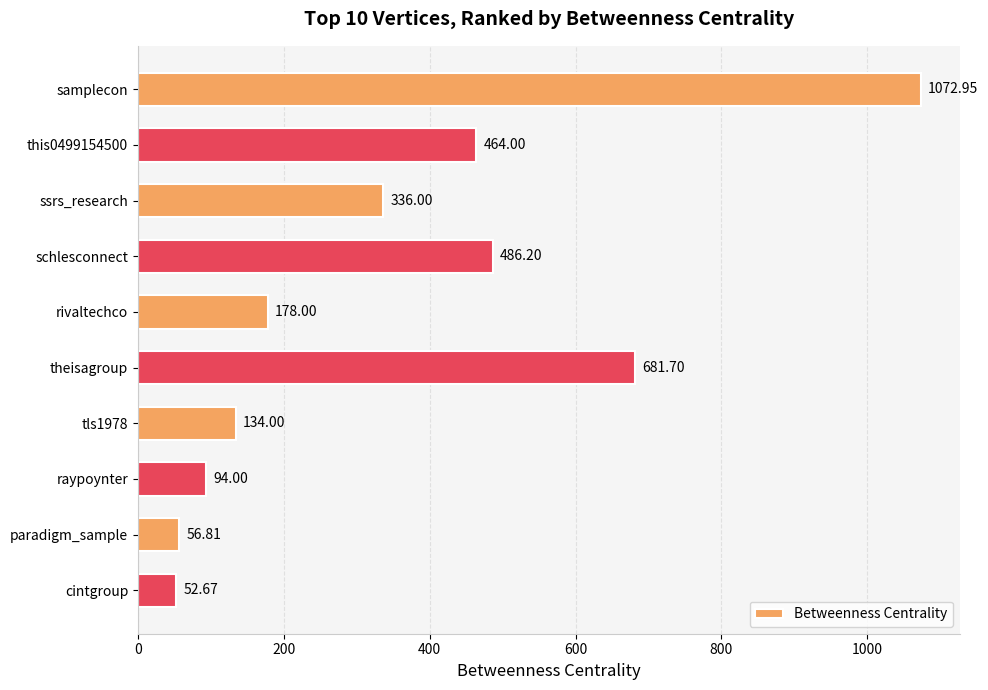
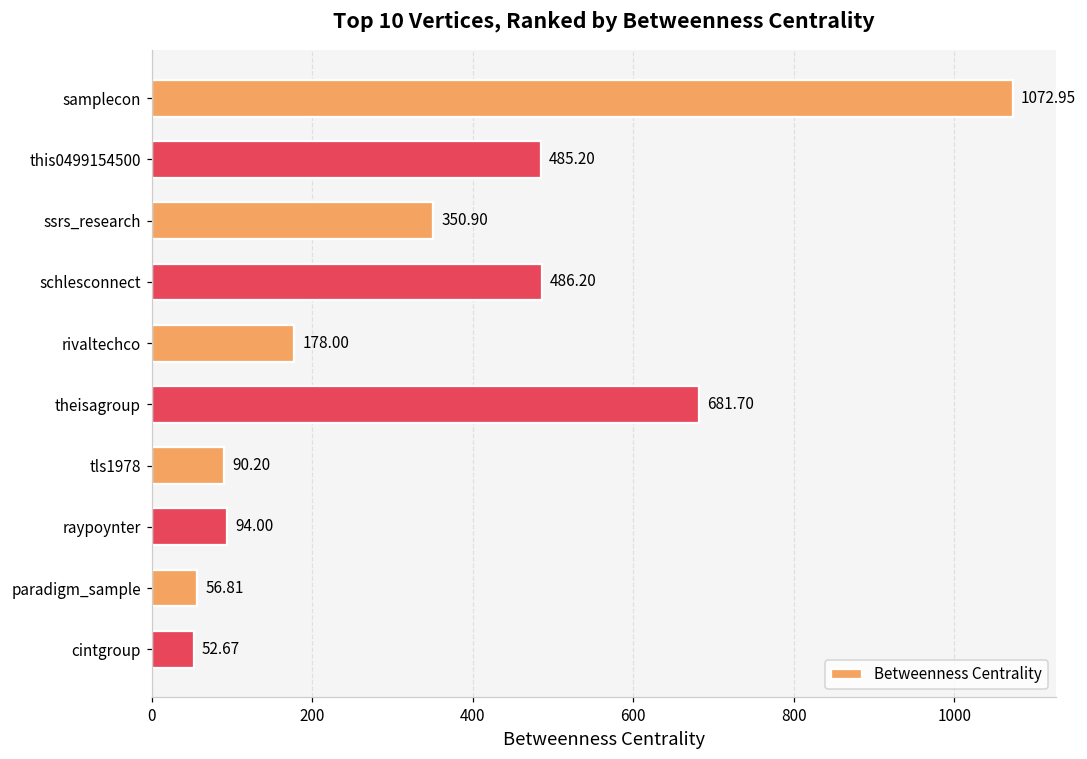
  {
    "samplecon": 1072.95,
-   "this0499154500": 464.00,
-   "ssrs_research": 336.00,
+   "this0499154500": 485.20,
+   "ssrs_research": 350.90,
    "schlesconnect": 486.20,
    "rivaltechco": 178.00,
    "theisagroup": 681.70,
-   "tls1978": 134.00,
+   "tls1978": 90.20,
    "raypoynter": 94.00,
    "paradigm_sample": 56.81,
    "cintgroup": 52.67
  }
